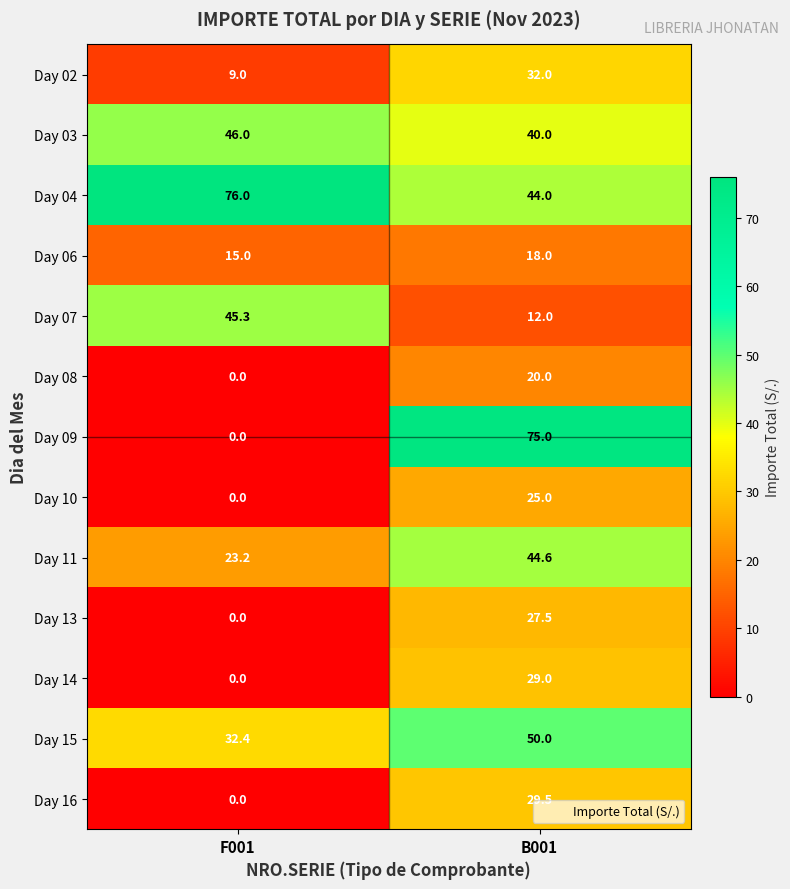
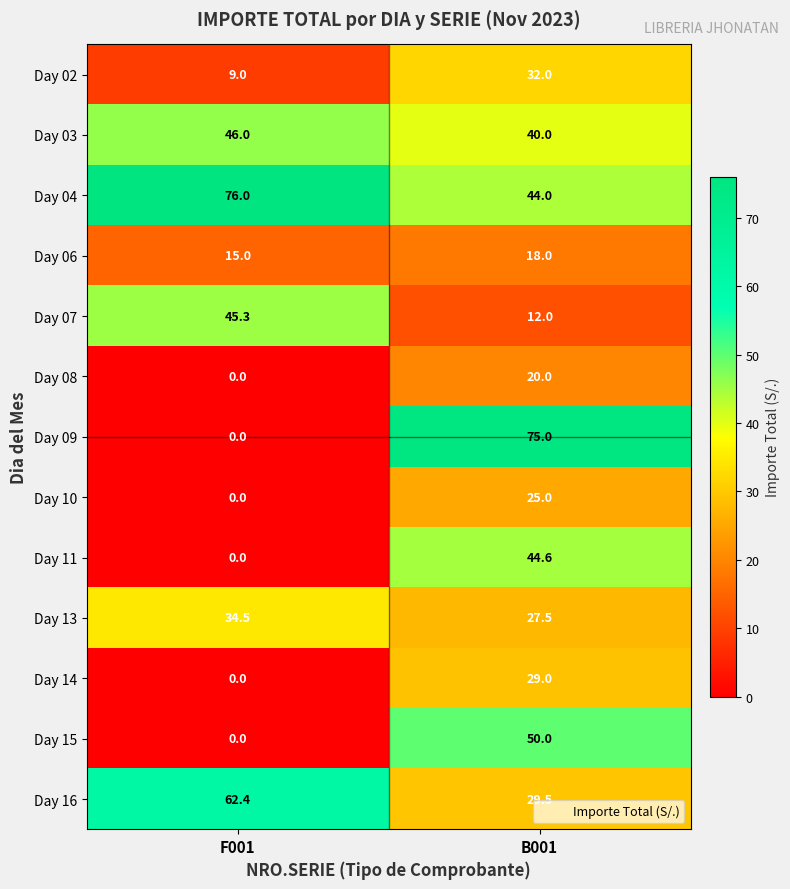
  {
    "Day 02": {
      "F001": 9.0,
      "B001": 32.0
    },
    "Day 03": {
      "F001": 46.0,
      "B001": 40.0
    },
    "Day 04": {
      "F001": 76.0,
      "B001": 44.0
    },
    "Day 06": {
      "F001": 15.0,
      "B001": 18.0
    },
    "Day 07": {
      "F001": 45.3,
      "B001": 12.0
    },
    "Day 08": {
      "F001": 0.0,
      "B001": 20.0
    },
    "Day 09": {
      "F001": 0.0,
      "B001": 75.0
    },
    "Day 10": {
      "F001": 0.0,
      "B001": 25.0
    },
    "Day 11": {
-     "F001": 23.2,
+     "F001": 0.0,
      "B001": 44.6
    },
    "Day 13": {
-     "F001": 0.0,
+     "F001": 34.5,
      "B001": 27.5
    },
    "Day 14": {
      "F001": 0.0,
      "B001": 29.0
    },
    "Day 15": {
-     "F001": 32.4,
+     "F001": 0.0,
      "B001": 50.0
    },
    "Day 16": {
-     "F001": 0.0
+     "F001": 62.4
    }
  }
